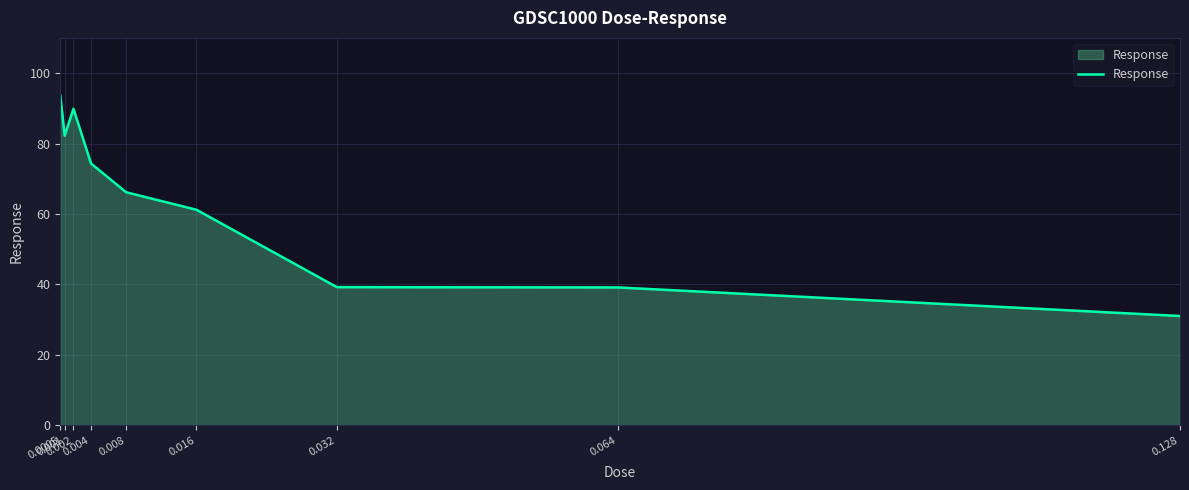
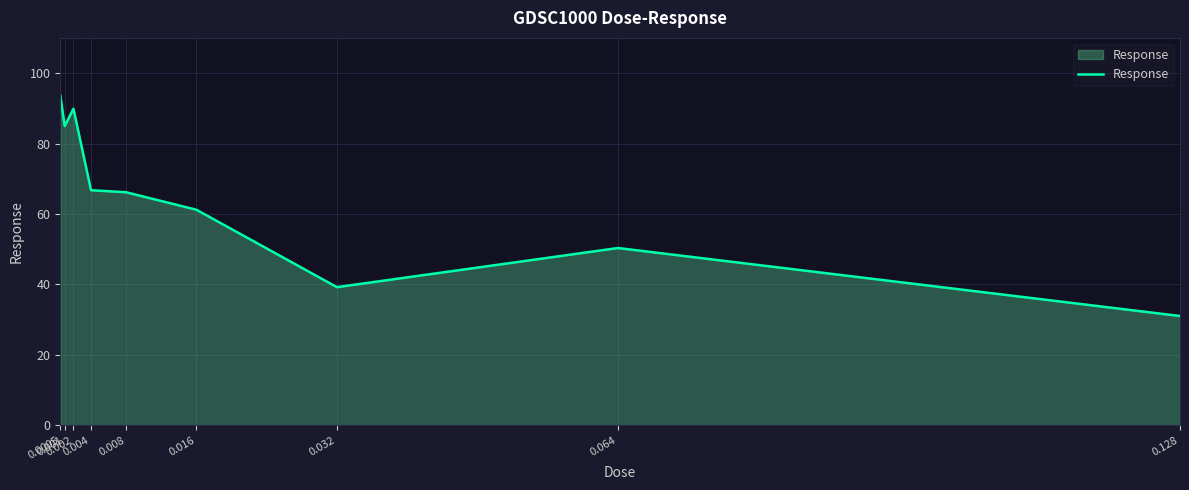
  {
    "0.0005": 94,
-   "0.001": 82,
+   "0.001": 85,
    "0.002": 90,
-   "0.004": 74,
+   "0.004": 67,
    "0.008": 66,
    "0.016": 61,
    "0.032": 39,
-   "0.064": 39,
+   "0.064": 50,
    "0.128": 31
  }
